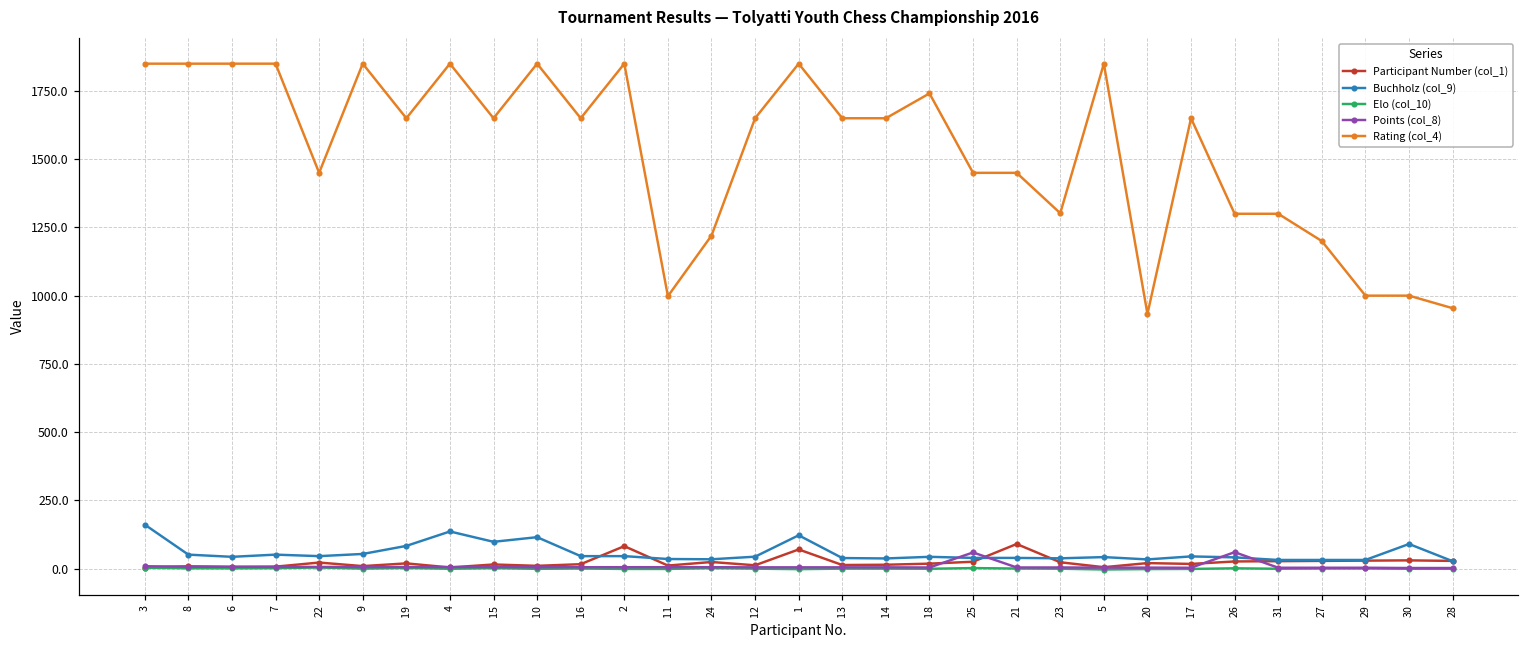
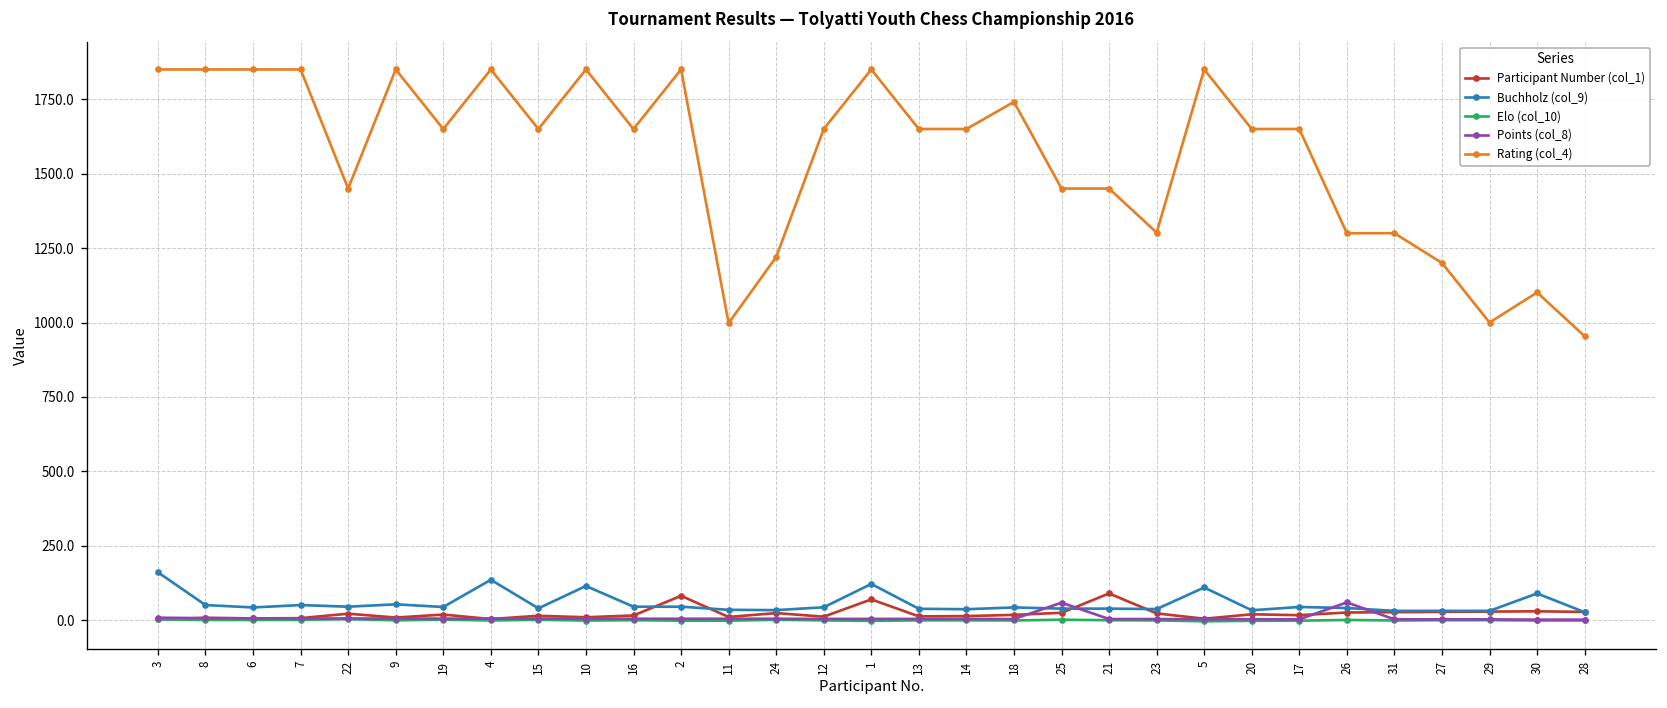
  {
    "Participant Number (col_1)": {
      "22": 20,
      "19": 20,
      "16": 20,
      "2": 80,
      "1": 70,
      "18": 20,
      "25": 30,
      "21": 90,
      "23": 20,
      "20": 20,
      "17": 20,
      "26": 30,
      "30": 30
    },
    "Buchholz (col_9)": {
      "3": 160,
      "8": 50,
      "6": 40,
      "7": 50,
      "22": 50,
      "9": 50,
-     "19": 80,
+     "19": 40,
      "4": 140,
-     "15": 100,
+     "15": 40,
      "10": 120,
      "16": 50,
      "2": 50,
      "11": 40,
      "12": 40,
      "1": 120,
      "13": 40,
      "14": 40,
      "18": 40,
      "25": 40,
      "21": 40,
      "23": 40,
-     "5": 40,
+     "5": 110,
      "20": 30,
      "17": 40,
      "26": 40,
      "30": 90
    },
    "Elo (col_10)": {
      "25": 0,
      "26": 0
    },
    "Points (col_8)": {
      "25": 60,
      "26": 60
    },
    "Rating (col_4)": {
      "3": 1850,
      "8": 1850,
      "6": 1850,
      "7": 1850,
      "22": 1450,
      "9": 1850,
      "19": 1650,
      "4": 1850,
      "15": 1650,
      "10": 1850,
      "16": 1650,
      "2": 1850,
      "11": 1000,
      "24": 1220,
      "12": 1650,
      "1": 1850,
      "13": 1650,
      "14": 1650,
      "18": 1740,
      "25": 1450,
      "21": 1450,
      "23": 1300,
      "5": 1850,
-     "20": 930,
+     "20": 1650,
      "17": 1650,
      "26": 1300,
      "31": 1300,
      "27": 1200,
      "29": 1000,
-     "30": 1000,
+     "30": 1100,
      "28": 950
    }
  }
